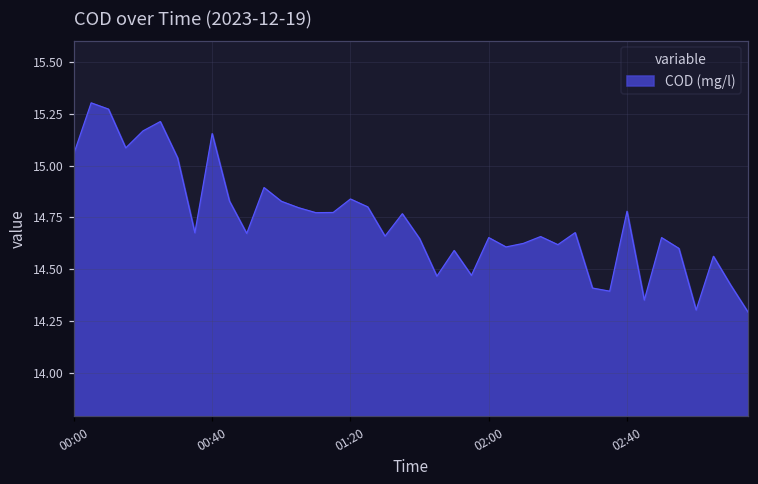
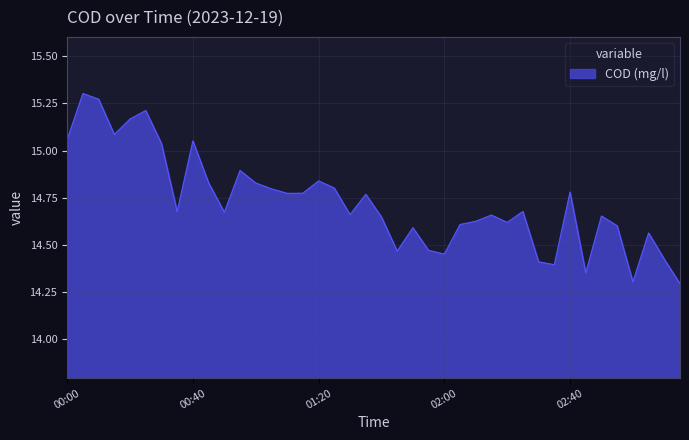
  {
    "00:00": 15.06,
-   "00:40": 15.15,
+   "00:40": 15.05,
    "01:20": 14.84,
-   "02:00": 14.65,
+   "02:00": 14.45,
    "02:40": 14.78
  }
